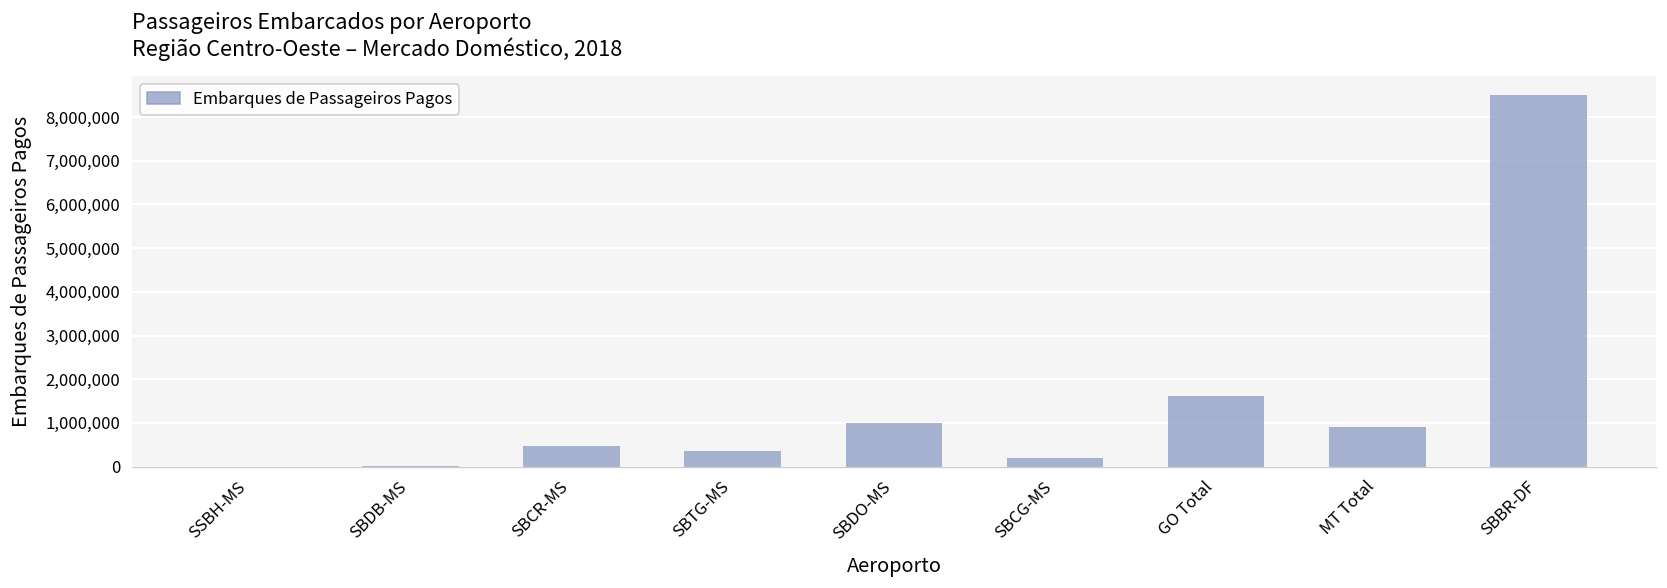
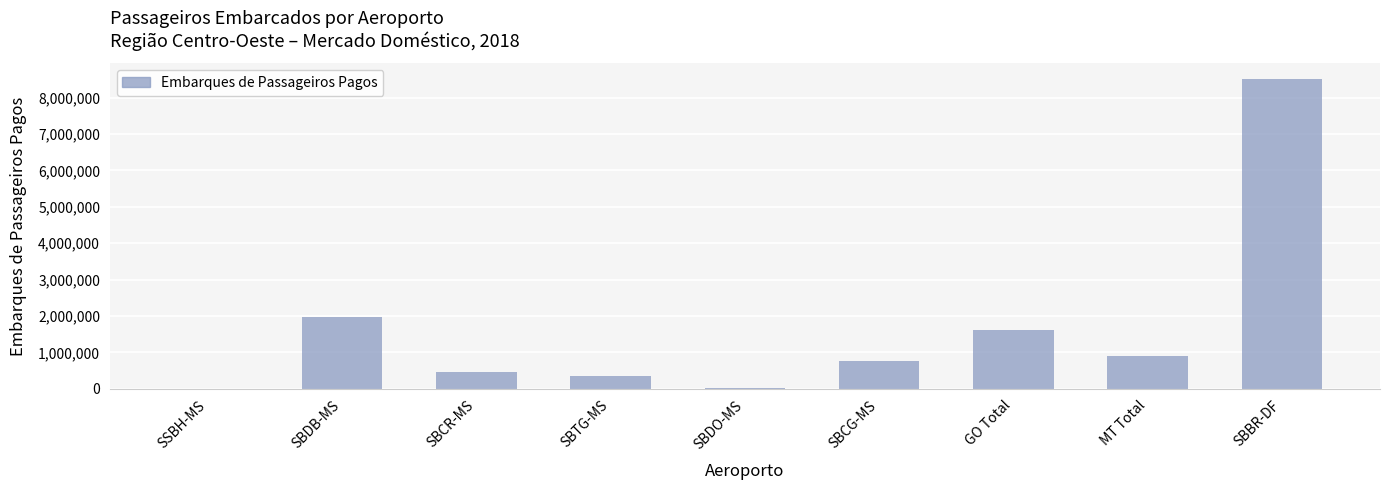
  {
-   "SBDB-MS": "0",
+   "SBDB-MS": "2,000,000",
    "SBCR-MS": "500,000",
    "SBTG-MS": "400,000",
-   "SBDO-MS": "1,000,000",
-   "SBCG-MS": "200,000",
+   "SBDO-MS": "0",
+   "SBCG-MS": "800,000",
    "GO Total": "1,600,000",
    "MT Total": "900,000",
    "SBBR-DF": "8,500,000"
  }
